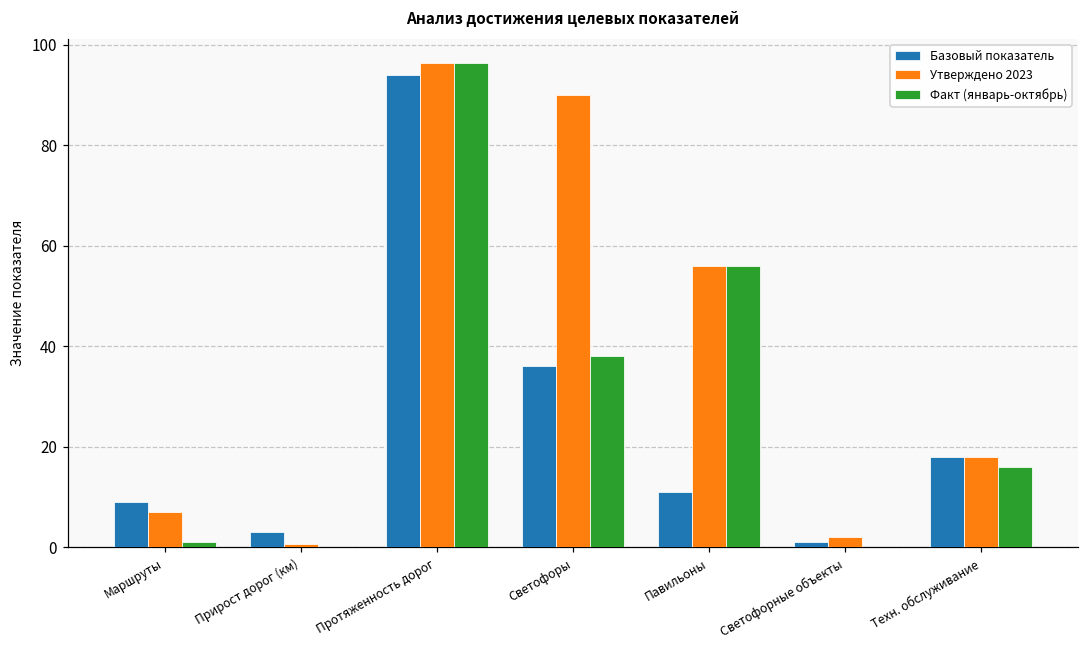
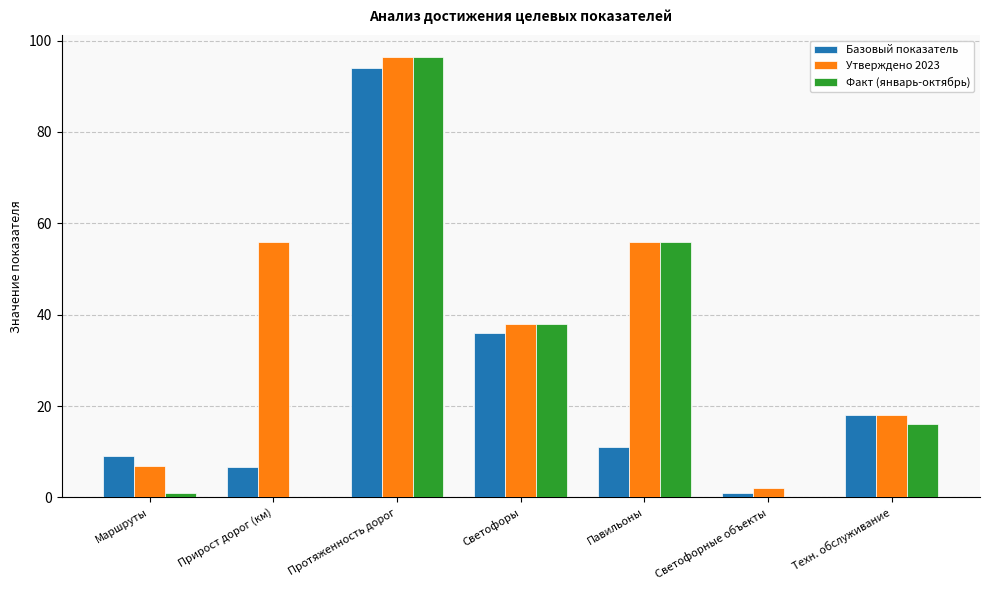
  {
    "Базовый показатель": {
      "Маршруты": 9,
-     "Прирост дорог (км)": 3,
+     "Прирост дорог (км)": 7,
      "Протяженность дорог": 94,
      "Светофоры": 36,
      "Павильоны": 11,
      "Светофорные объекты": 1,
      "Техн. обслуживание": 18
    },
    "Утверждено 2023": {
      "Маршруты": 7,
-     "Прирост дорог (км)": 1,
+     "Прирост дорог (км)": 56,
      "Протяженность дорог": 96,
-     "Светофоры": 90,
+     "Светофоры": 38,
      "Павильоны": 56,
      "Светофорные объекты": 2,
      "Техн. обслуживание": 18
    },
    "Факт (январь-октябрь)": {
      "Маршруты": 1,
      "Прирост дорог (км)": 0,
      "Протяженность дорог": 96,
      "Светофоры": 38,
      "Павильоны": 56,
      "Светофорные объекты": 0,
      "Техн. обслуживание": 16
    }
  }
